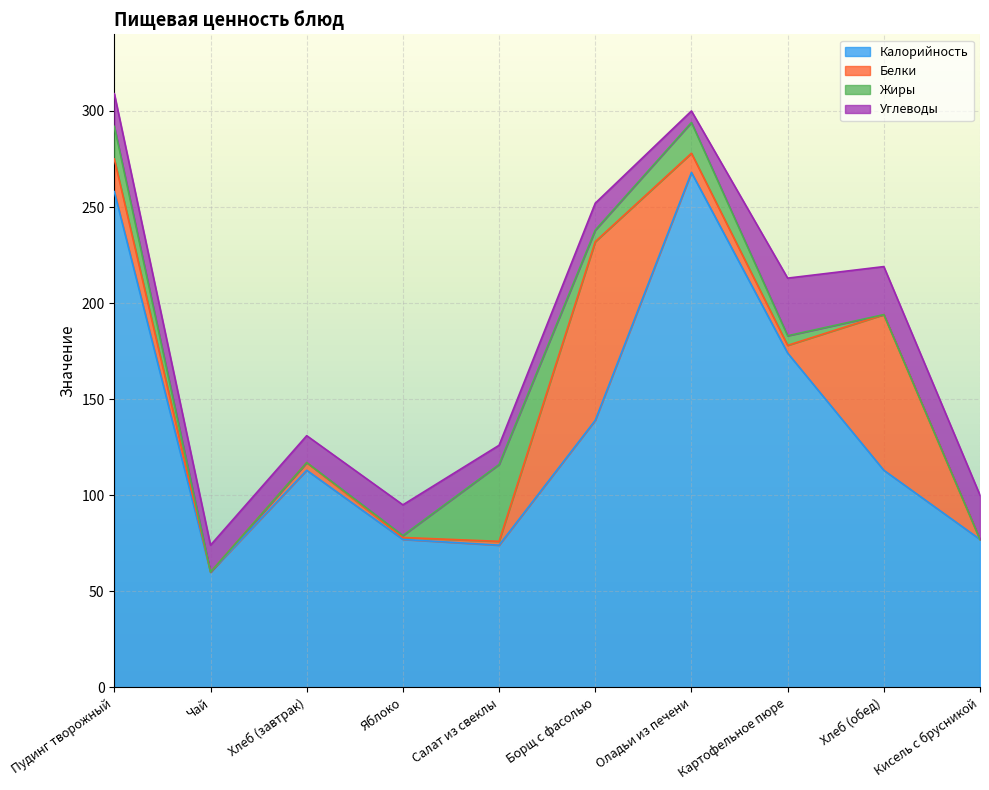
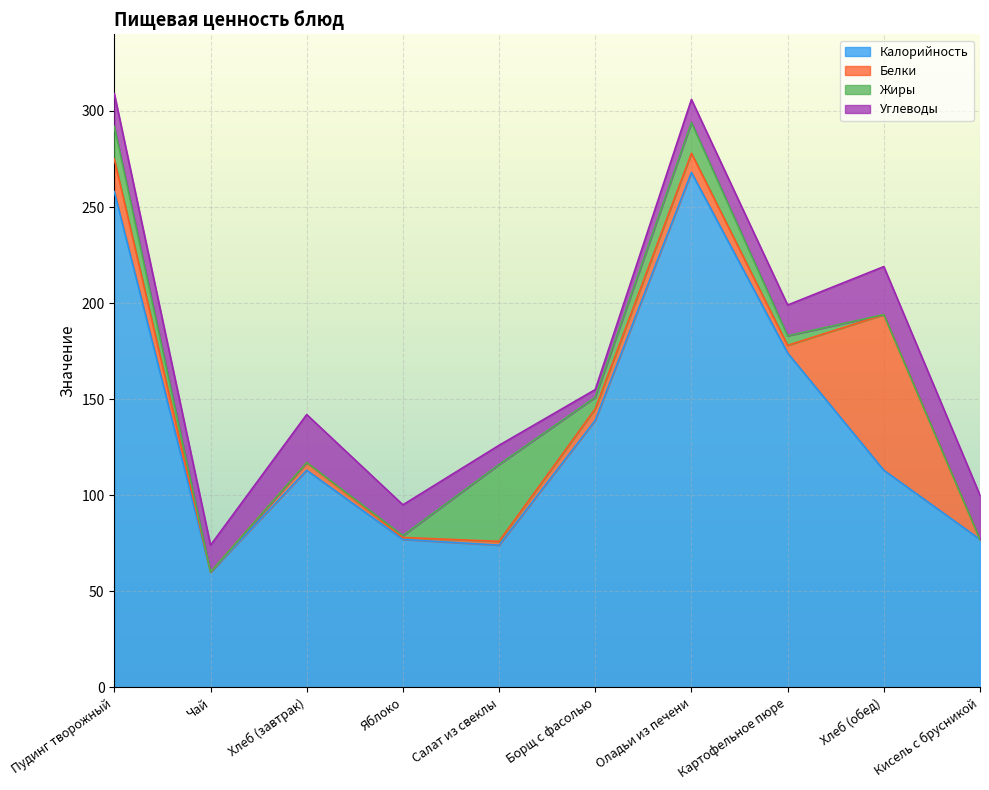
  {
    "Калорийность": {
      "Пудинг творожный": 258,
      "Хлеб (завтрак)": 113,
      "Салат из свеклы": 74,
      "Борщ с фасолью": 139,
      "Оладьи из печени": 268,
      "Картофельное пюре": 174,
      "Хлеб (обед)": 113
    },
    "Белки": {
      "Пудинг творожный": 17,
      "Салат из свеклы": 2,
-     "Борщ с фасолью": 93,
+     "Борщ с фасолью": 6,
      "Оладьи из печени": 10,
      "Картофельное пюре": 4
    },
    "Жиры": {
      "Пудинг творожный": 17,
      "Салат из свеклы": 40,
      "Борщ с фасолью": 6,
      "Оладьи из печени": 16,
      "Картофельное пюре": 5
    },
    "Углеводы": {
      "Пудинг творожный": 17,
      "Чай": 14,
-     "Хлеб (завтрак)": 14,
+     "Хлеб (завтрак)": 25,
      "Яблоко": 16,
      "Салат из свеклы": 10,
-     "Борщ с фасолью": 14,
-     "Оладьи из печени": 6,
-     "Картофельное пюре": 30,
+     "Борщ с фасолью": 4,
+     "Оладьи из печени": 12,
+     "Картофельное пюре": 16,
      "Хлеб (обед)": 25,
      "Кисель с брусникой": 23
    }
  }
